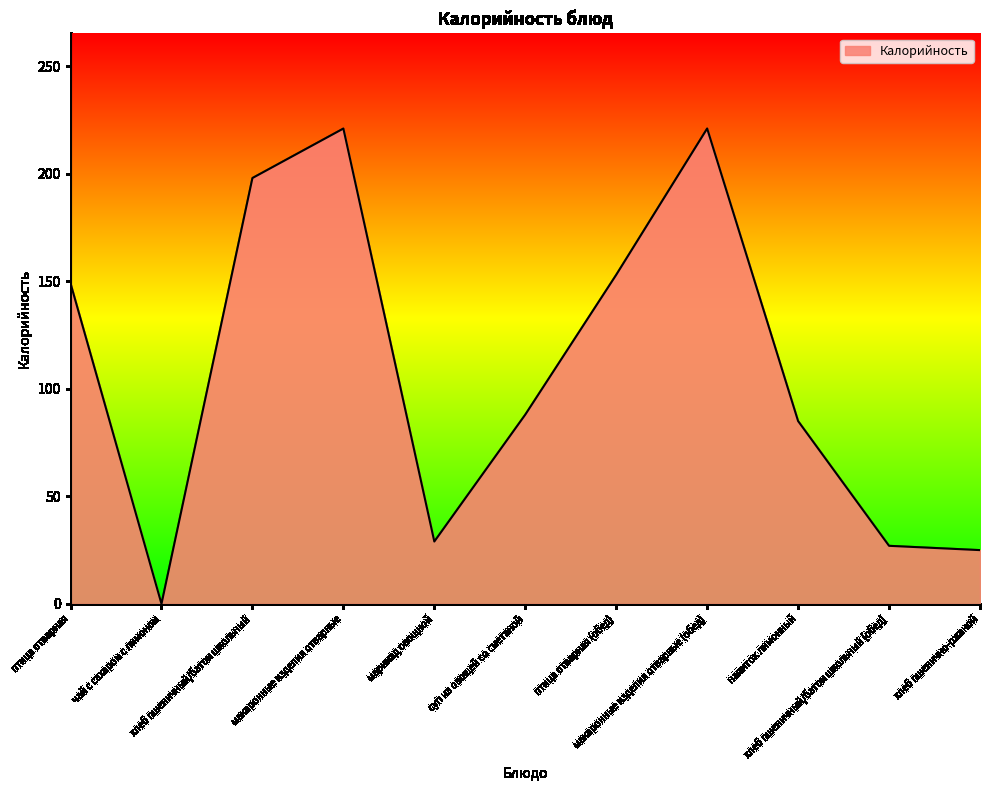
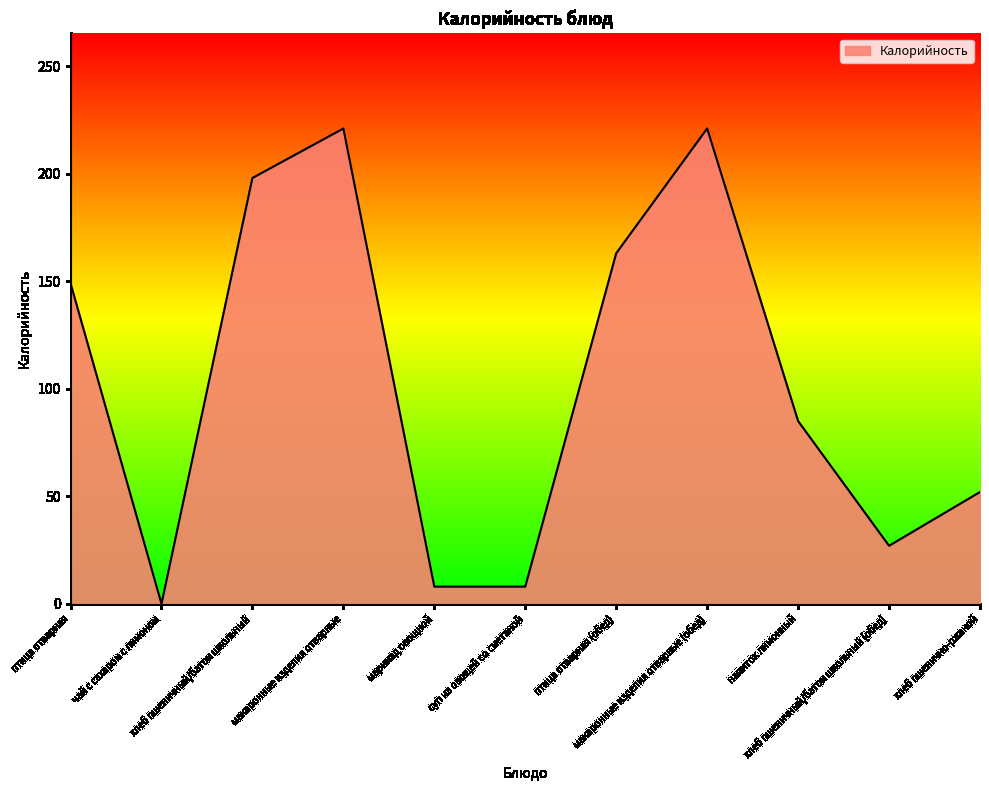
  {
    "птица отварная": 149,
    "чай с сахаром с лимоном": 0,
    "хлеб пшеничный/батон школьный": 198,
    "макаронные изделия отварные": 221,
-   "маринад овощной": 29,
-   "суп из овощей со сметаной": 88,
-   "птица отварная (обед)": 153,
+   "маринад овощной": 8,
+   "суп из овощей со сметаной": 8,
+   "птица отварная (обед)": 163,
    "макаронные изделия отварные (обед)": 221,
    "напиток лимонный": 85,
    "хлеб пшеничный/батон школьный (обед)": 27,
-   "хлеб пшенично-ржаной": 25
+   "хлеб пшенично-ржаной": 52
  }
